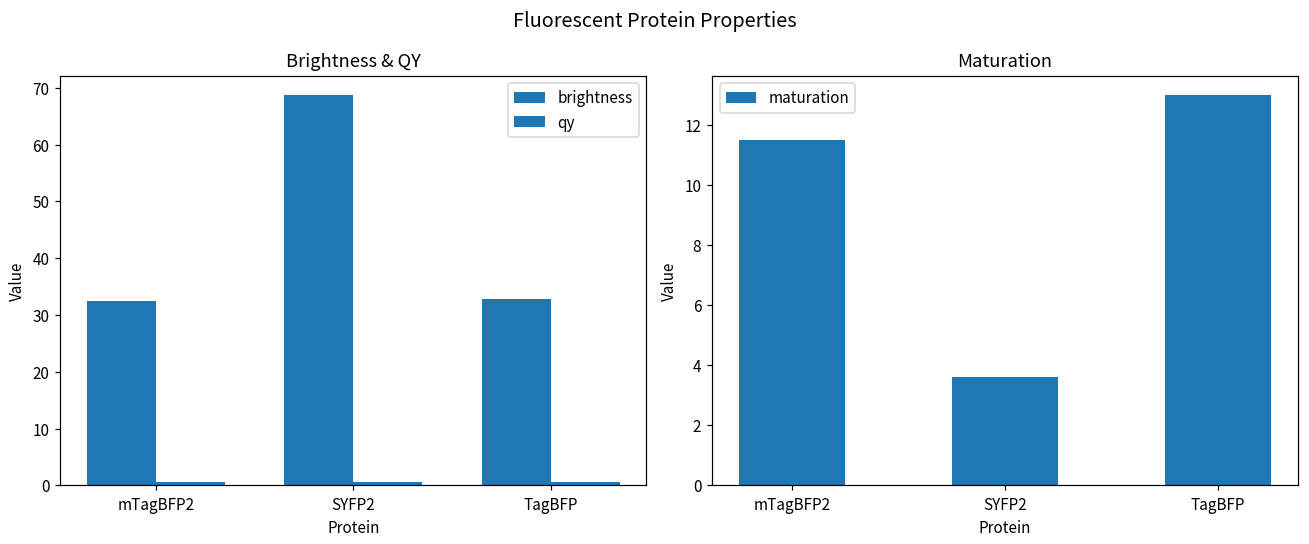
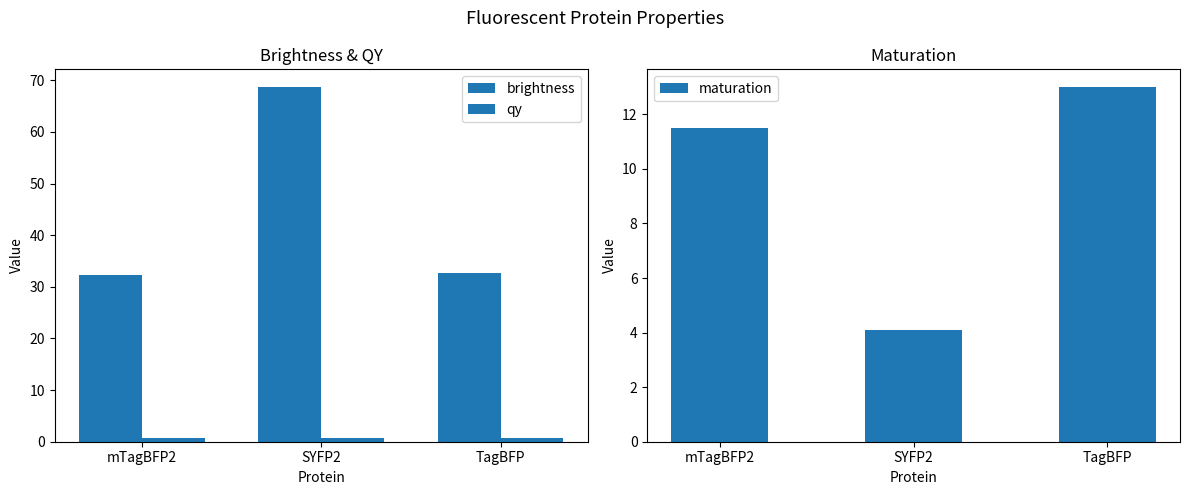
  {
    "Maturation": {
      "mTagBFP2": 11.5,
-     "SYFP2": 3.6,
+     "SYFP2": 4.1,
      "TagBFP": 13.0
    }
  }
